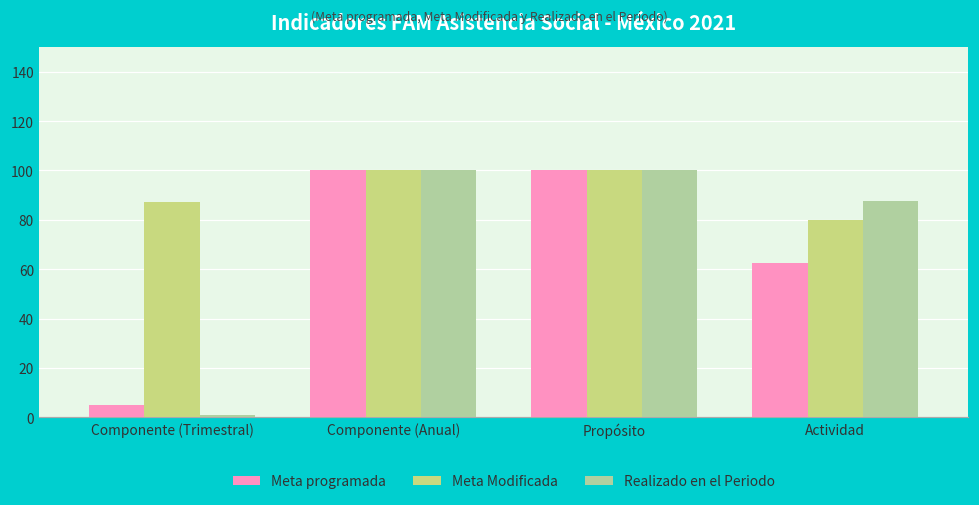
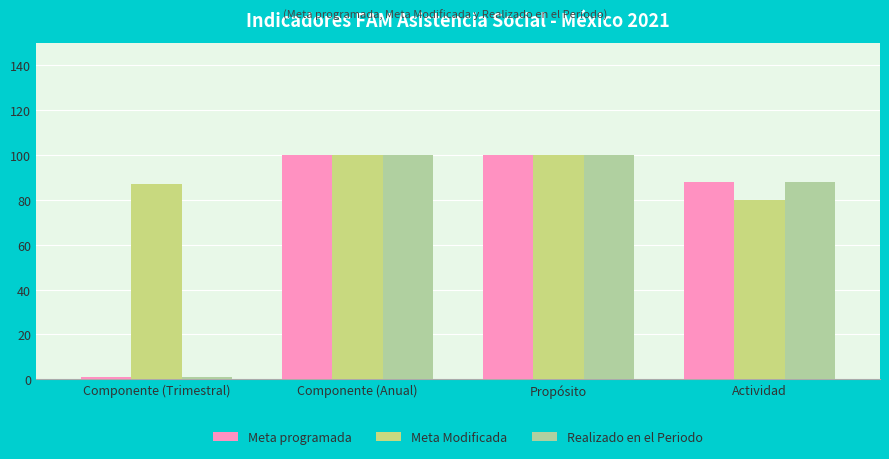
  {
    "Meta programada": {
-     "Componente (Trimestral)": 5,
+     "Componente (Trimestral)": 1,
      "Componente (Anual)": 100,
      "Propósito": 100,
-     "Actividad": 62
+     "Actividad": 88
    }
  }
